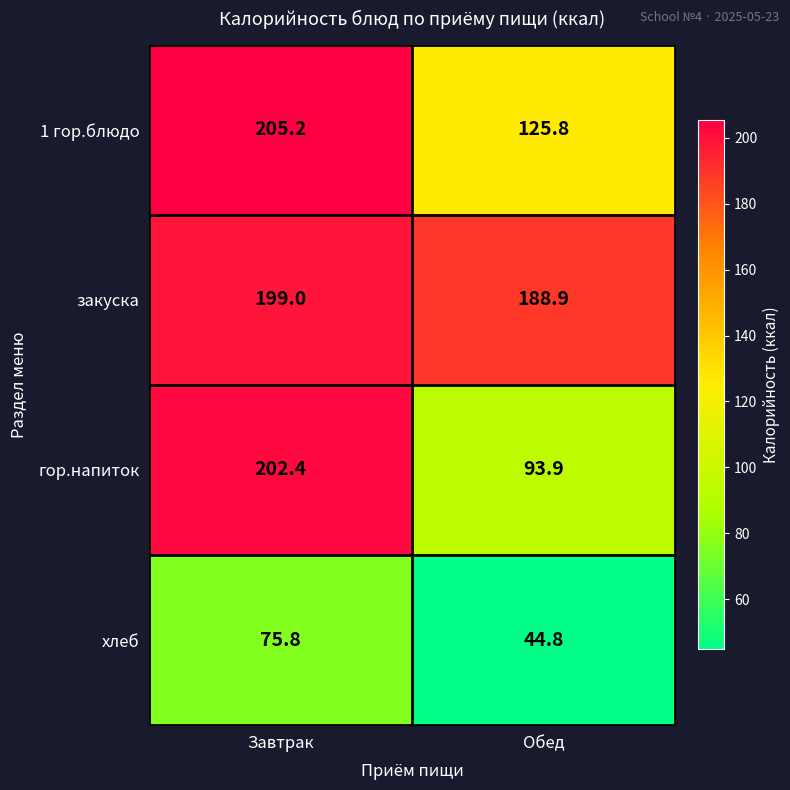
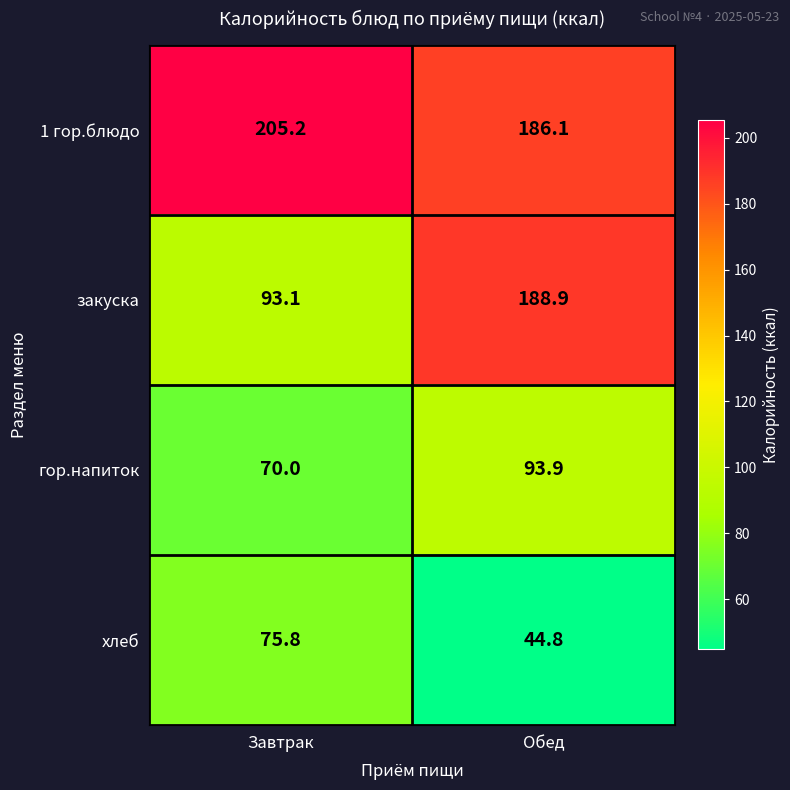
  {
    "1 гор.блюдо": {
      "Завтрак": 205.2,
-     "Обед": 125.8
+     "Обед": 186.1
    },
    "закуска": {
-     "Завтрак": 199.0,
+     "Завтрак": 93.1,
      "Обед": 188.9
    },
    "гор.напиток": {
-     "Завтрак": 202.4,
+     "Завтрак": 70.0,
      "Обед": 93.9
    },
    "хлеб": {
      "Завтрак": 75.8,
      "Обед": 44.8
    }
  }
